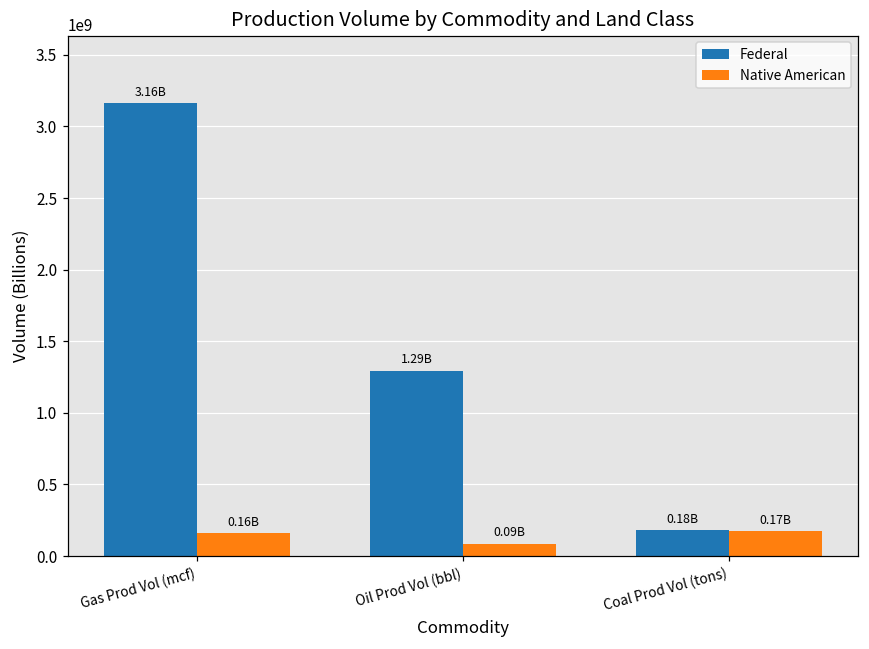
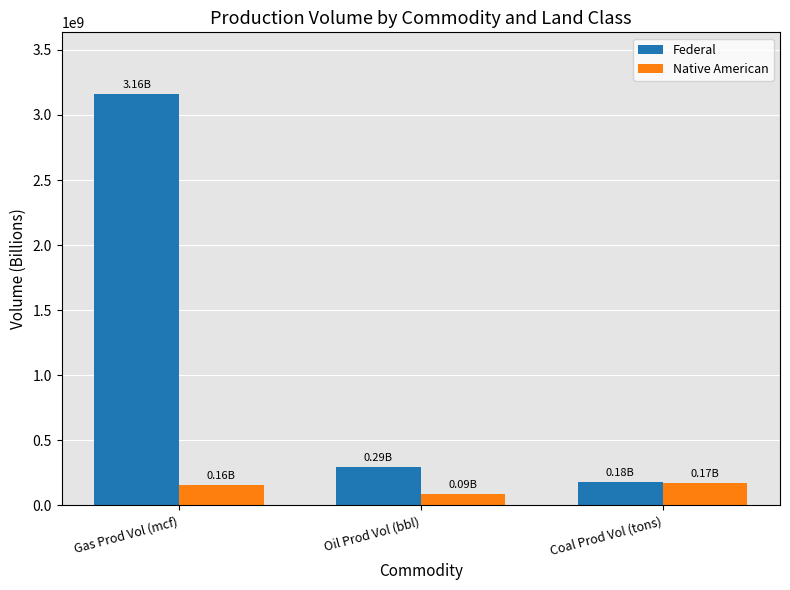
  {
    "Federal": {
      "Gas Prod Vol (mcf)": "3.16B",
-     "Oil Prod Vol (bbl)": "1.29B",
+     "Oil Prod Vol (bbl)": "0.29B",
      "Coal Prod Vol (tons)": "0.18B"
    },
    "Native American": {
      "Gas Prod Vol (mcf)": "0.16B",
      "Oil Prod Vol (bbl)": "0.09B",
      "Coal Prod Vol (tons)": "0.17B"
    }
  }
